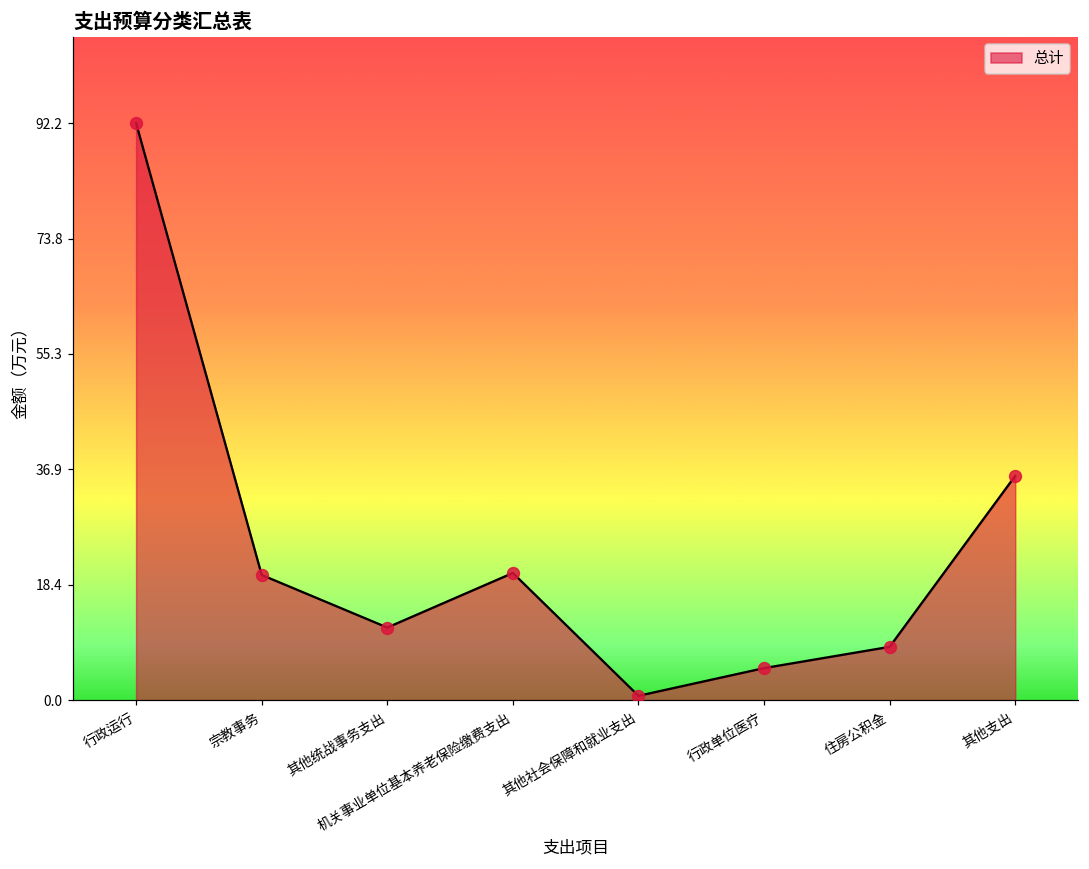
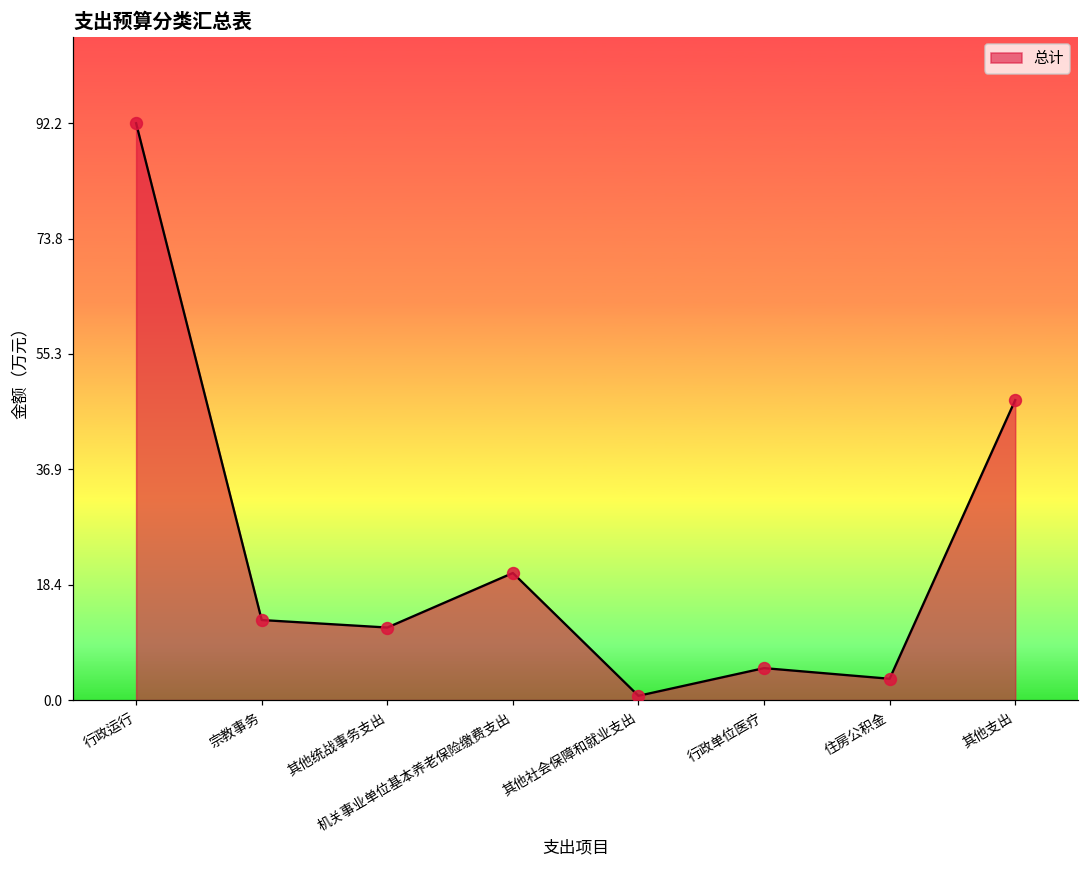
  {
    "行政运行": 92,
-   "宗教事务": 20,
+   "宗教事务": 13,
    "其他统战事务支出": 12,
    "机关事业单位基本养老保险缴费支出": 20,
    "其他社会保障和就业支出": 1,
    "行政单位医疗": 5,
-   "住房公积金": 9,
-   "其他支出": 36
+   "住房公积金": 3,
+   "其他支出": 48
  }
